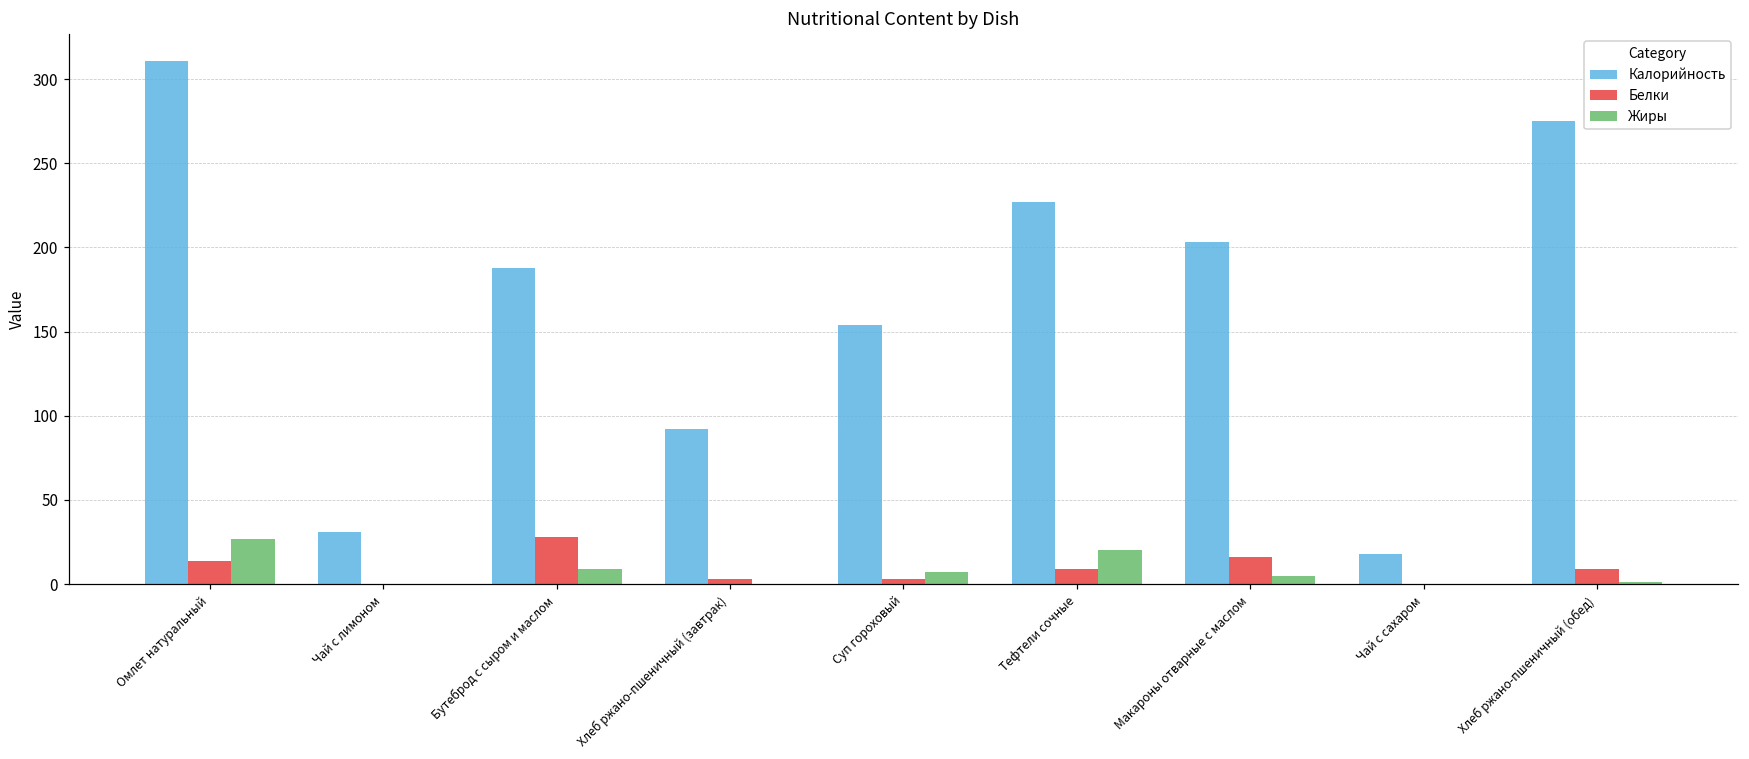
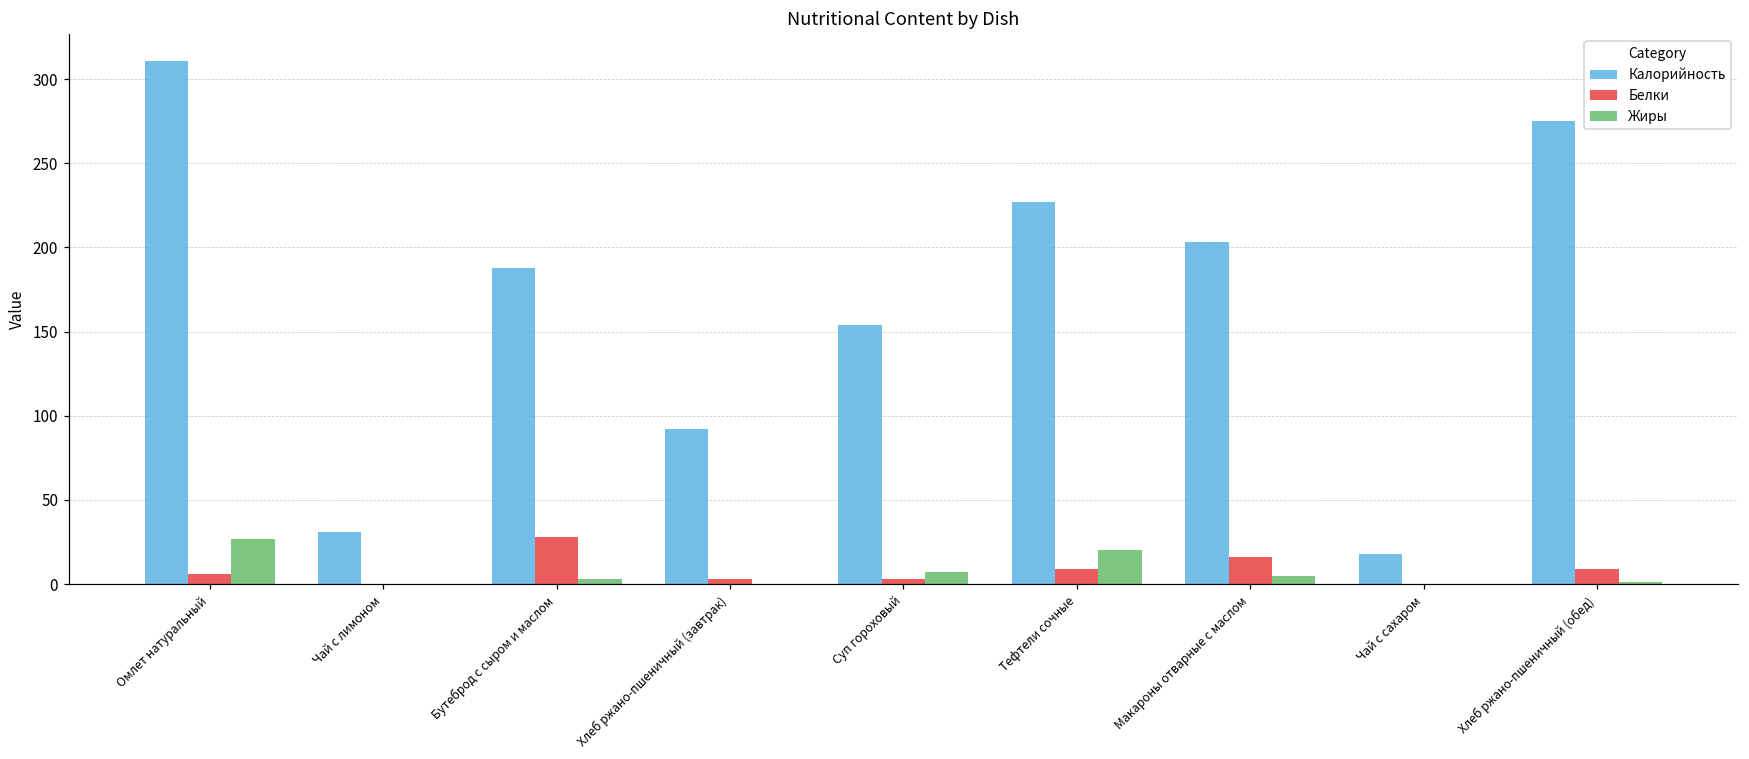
  {
    "Калорийность": {
      "Омлет натуральный": 311,
      "Чай с лимоном": 31,
      "Бутеброд с сыром и маслом": 188,
      "Хлеб ржано-пшеничный (завтрак)": 92,
      "Суп гороховый": 154,
      "Тефтели сочные": 227,
      "Макароны отварные с маслом": 203,
      "Чай с сахаром": 18,
      "Хлеб ржано-пшеничный (обед)": 275
    },
    "Белки": {
-     "Омлет натуральный": 14,
+     "Омлет натуральный": 6,
      "Чай с лимоном": 0,
      "Бутеброд с сыром и маслом": 28,
      "Хлеб ржано-пшеничный (завтрак)": 3,
      "Суп гороховый": 3,
      "Тефтели сочные": 9,
      "Макароны отварные с маслом": 16,
      "Чай с сахаром": 0,
      "Хлеб ржано-пшеничный (обед)": 9
    },
    "Жиры": {
      "Омлет натуральный": 27,
      "Чай с лимоном": 0,
-     "Бутеброд с сыром и маслом": 9,
+     "Бутеброд с сыром и маслом": 3,
      "Хлеб ржано-пшеничный (завтрак)": 0,
      "Суп гороховый": 7,
      "Тефтели сочные": 20,
      "Макароны отварные с маслом": 5,
      "Чай с сахаром": 0
    }
  }
